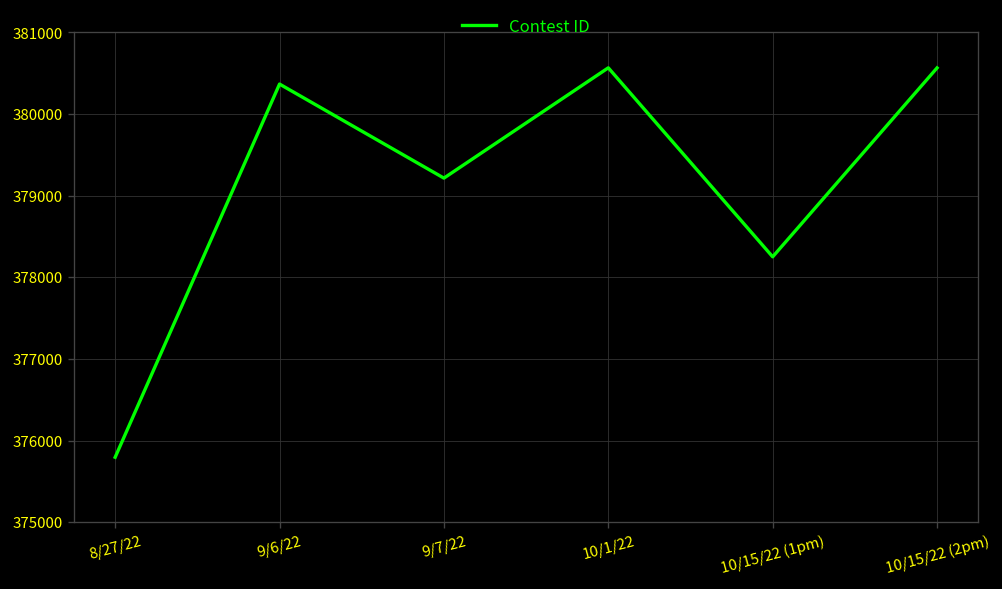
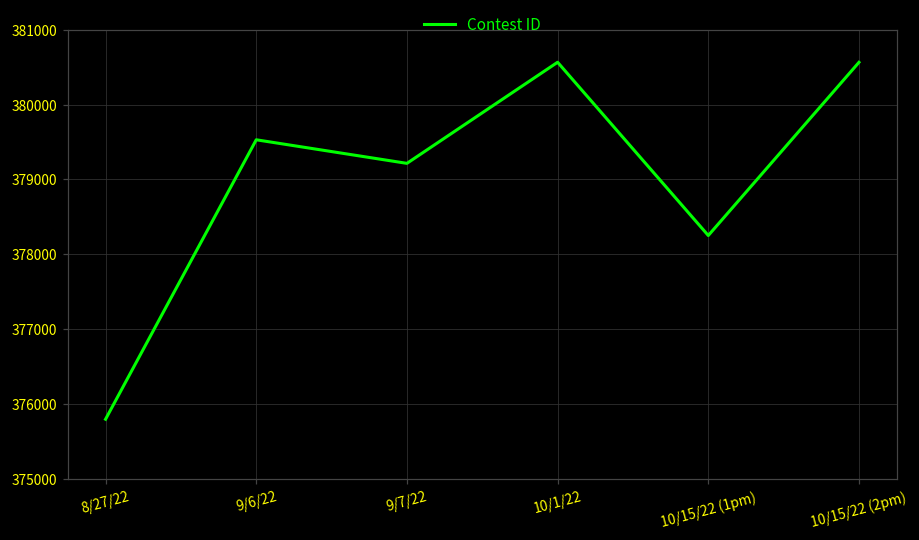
  {
    "8/27/22": 375800,
-   "9/6/22": 380400,
+   "9/6/22": 379500,
    "9/7/22": 379200,
    "10/1/22": 380600,
    "10/15/22 (1pm)": 378300,
    "10/15/22 (2pm)": 380600
  }
